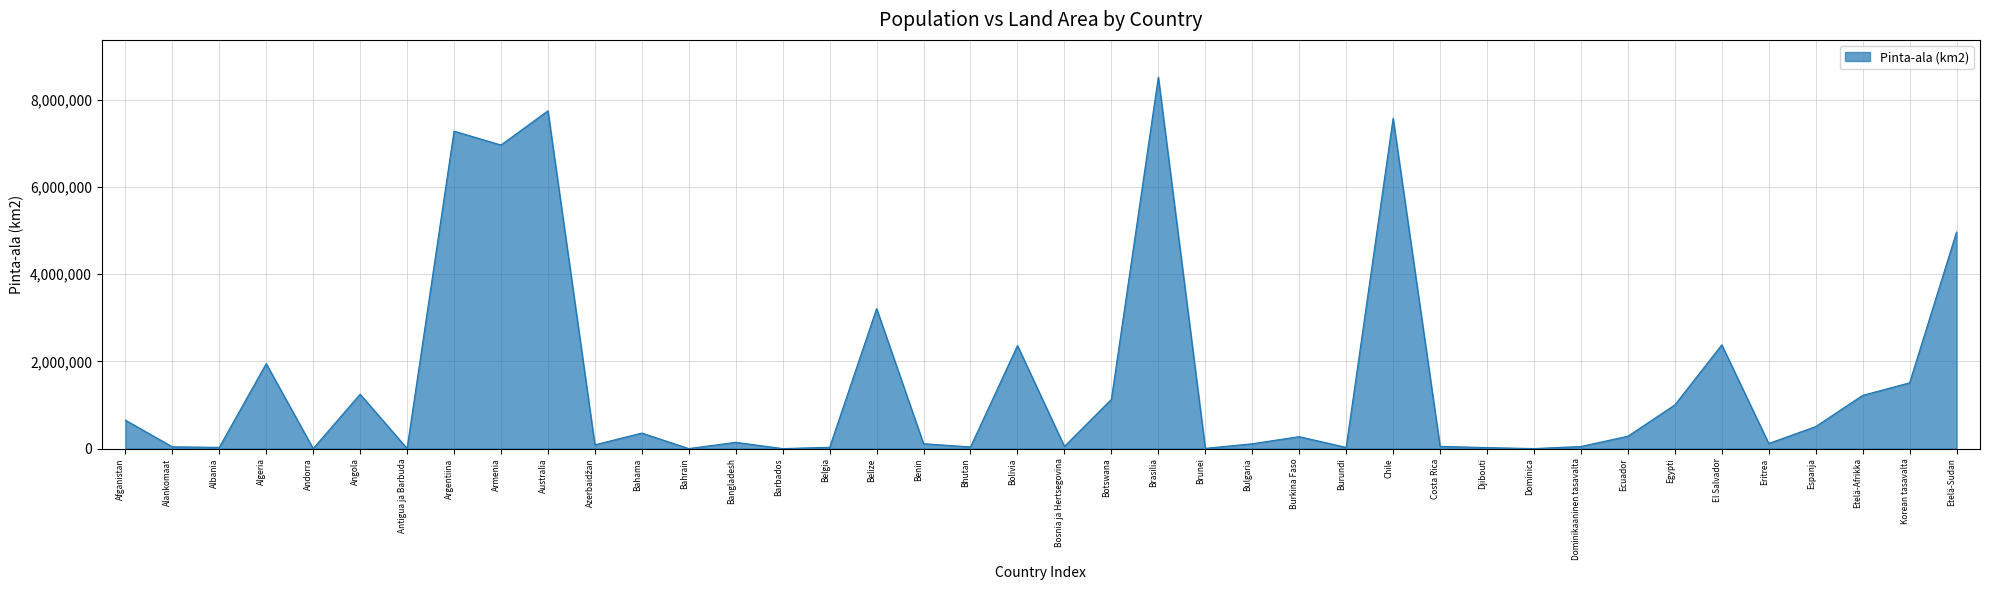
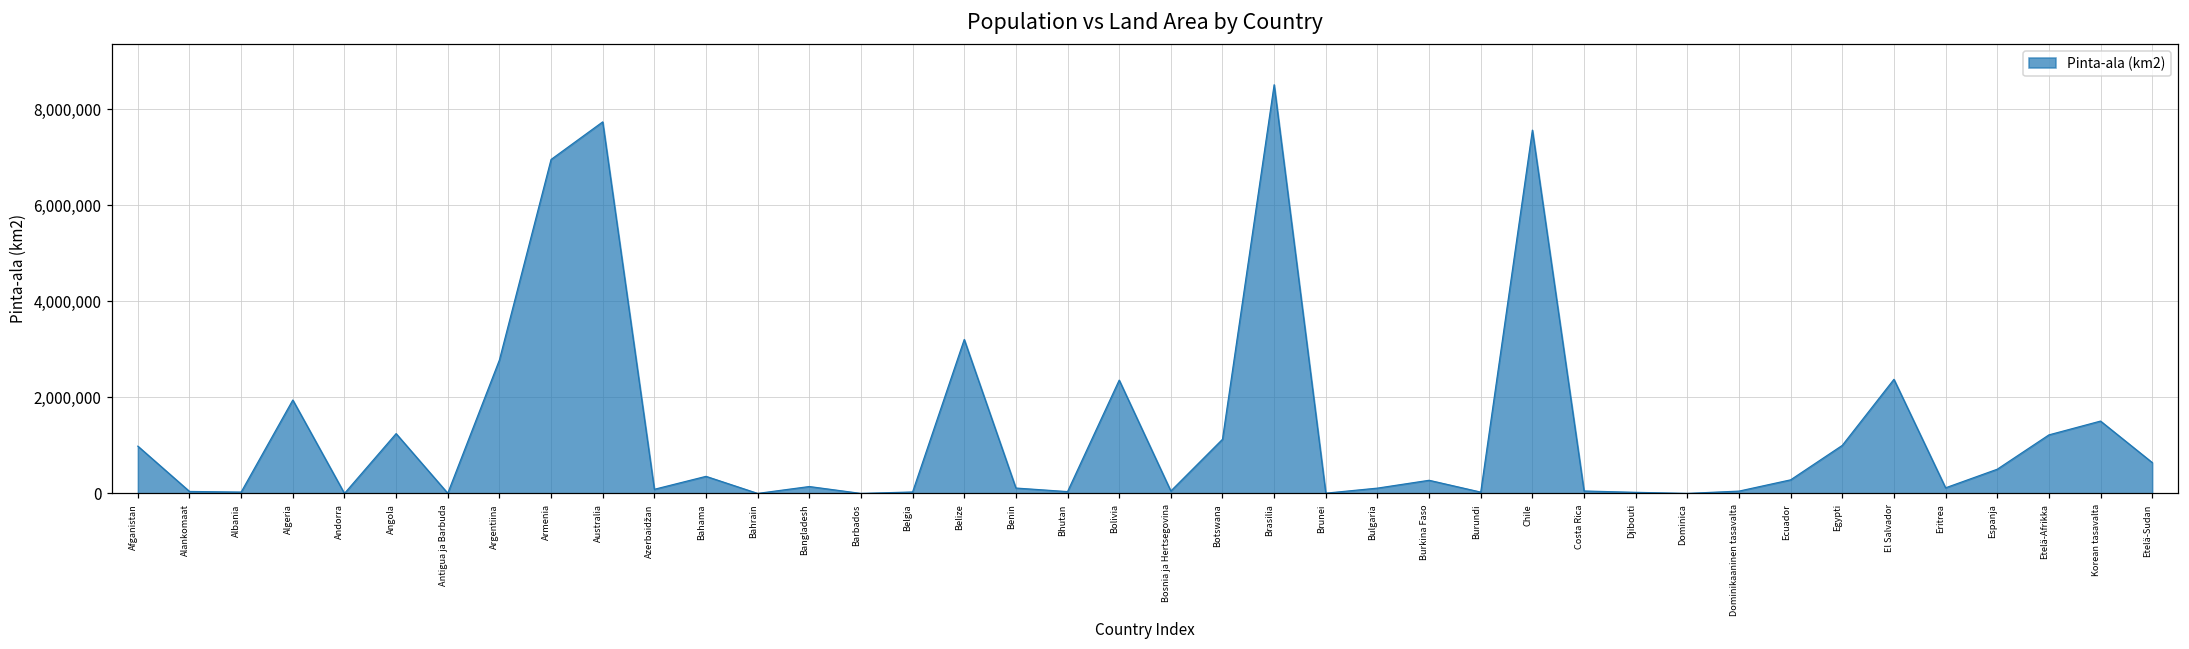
  {
-   "Afganistan": "700,000",
+   "Afganistan": "1,000,000",
    "Alankomaat": "0",
    "Albania": "0",
    "Algeria": "1,900,000",
    "Andorra": "0",
    "Angola": "1,200,000",
    "Antigua ja Barbuda": "0",
-   "Argentiina": "7,300,000",
+   "Argentiina": "2,800,000",
    "Armenia": "7,000,000",
    "Australia": "7,700,000",
    "Azerbaidžan": "100,000",
    "Bahama": "400,000",
    "Bahrain": "0",
    "Bangladesh": "100,000",
    "Barbados": "0",
    "Belgia": "0",
    "Belize": "3,200,000",
    "Benin": "100,000",
    "Bhutan": "0",
    "Bolivia": "2,400,000",
    "Bosnia ja Hertsegovina": "100,000",
    "Botswana": "1,100,000",
    "Brasilia": "8,500,000",
    "Brunei": "0",
    "Bulgaria": "100,000",
    "Burkina Faso": "300,000",
    "Burundi": "0",
    "Chile": "7,600,000",
    "Costa Rica": "100,000",
    "Djibouti": "0",
    "Dominica": "0",
    "Dominikaaninen tasavalta": "0",
    "Ecuador": "300,000",
    "Egypti": "1,000,000",
    "El Salvador": "2,400,000",
    "Eritrea": "100,000",
    "Espanja": "500,000",
    "Etelä-Afrikka": "1,200,000",
    "Korean tasavalta": "1,500,000",
-   "Etelä-Sudan": "5,000,000"
+   "Etelä-Sudan": "600,000"
  }
